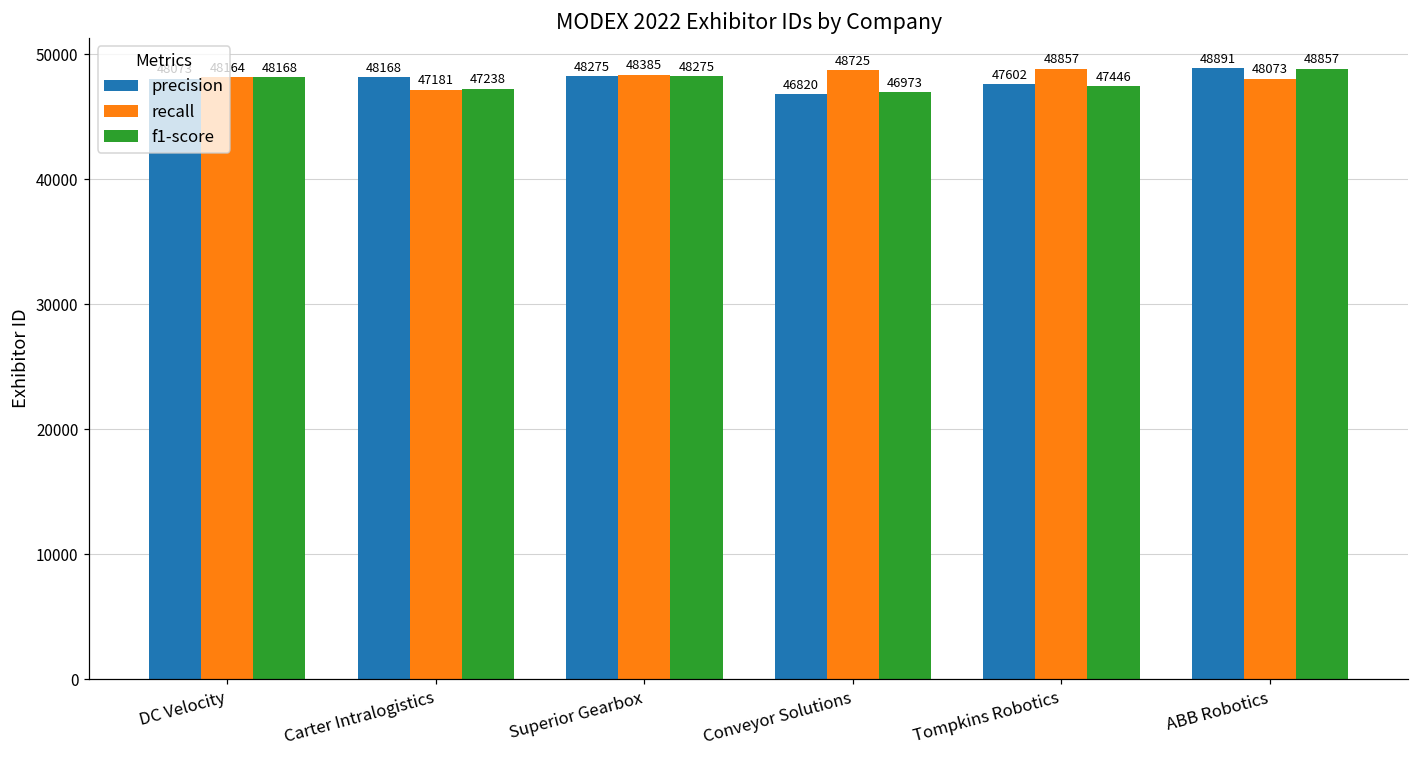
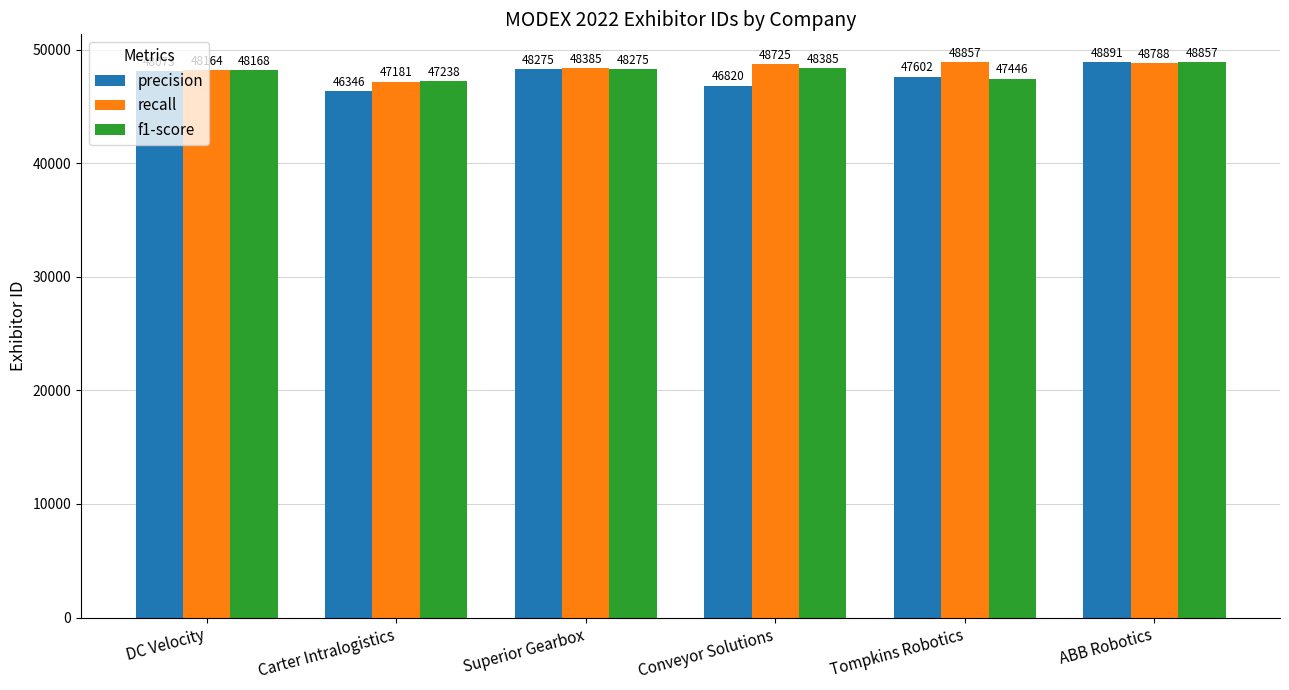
  {
    "precision": {
-     "Carter Intralogistics": 48168,
+     "Carter Intralogistics": 46346,
      "Superior Gearbox": 48275,
      "Conveyor Solutions": 46820,
      "Tompkins Robotics": 47602,
      "ABB Robotics": 48891
    },
    "recall": {
      "Carter Intralogistics": 47181,
      "Superior Gearbox": 48385,
      "Conveyor Solutions": 48725,
      "Tompkins Robotics": 48857,
-     "ABB Robotics": 48073
+     "ABB Robotics": 48788
    },
    "f1-score": {
      "DC Velocity": 48168,
      "Carter Intralogistics": 47238,
      "Superior Gearbox": 48275,
-     "Conveyor Solutions": 46973,
+     "Conveyor Solutions": 48385,
      "Tompkins Robotics": 47446,
      "ABB Robotics": 48857
    }
  }
